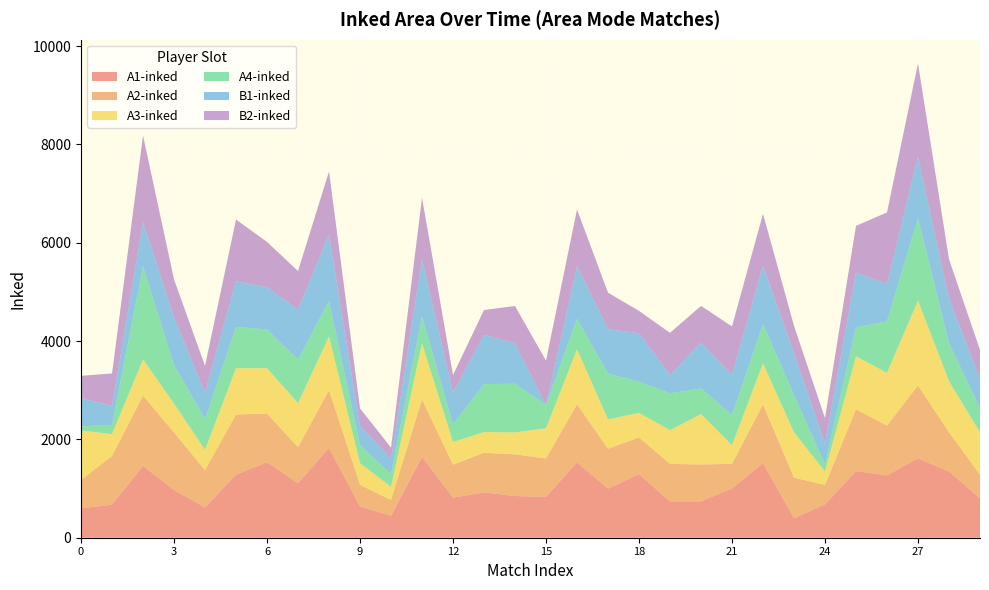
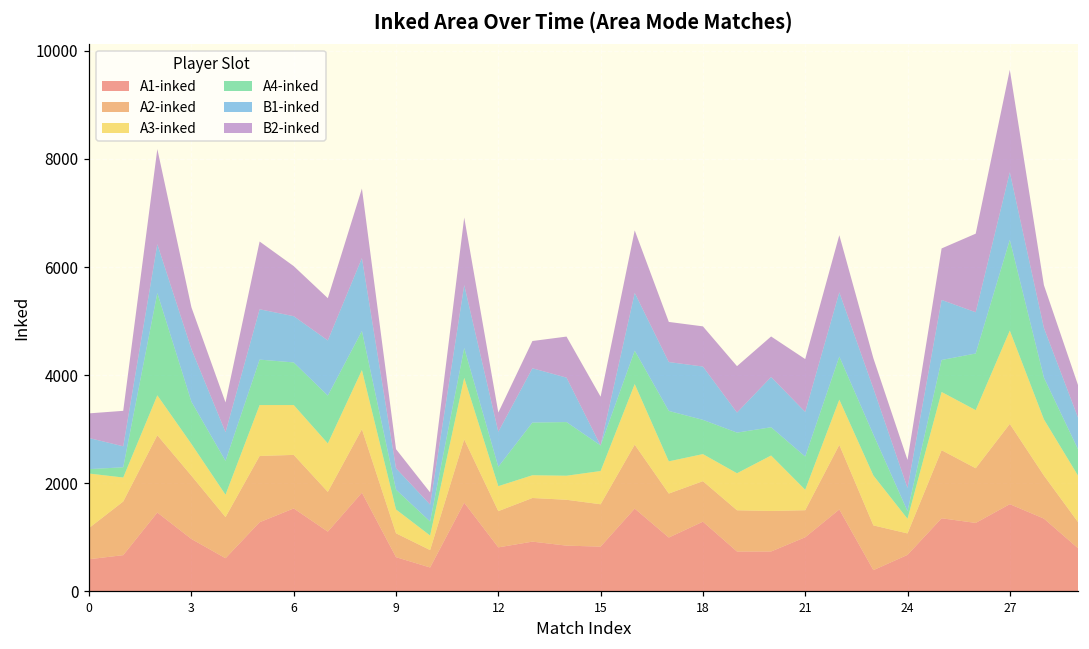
  {
    "A3-inked": {
      "0": 1000,
      "3": 600,
      "6": 900,
      "9": 400,
      "12": 500,
      "15": 600,
      "18": 500,
      "21": 400,
      "24": 300,
      "27": 1700
    },
    "A4-inked": {
      "0": 100,
      "3": 800,
      "6": 800,
      "9": 400,
      "12": 400,
      "18": 600,
      "21": 600,
      "24": 100,
      "27": 1700
    },
    "B1-inked": {
      "0": 600,
      "3": 1000,
      "6": 900,
      "9": 400,
      "12": 600,
      "18": 1000,
      "21": 800,
      "24": 400,
      "27": 1300
    },
    "B2-inked": {
      "0": 500,
      "3": 800,
      "6": 900,
      "9": 400,
      "12": 400,
      "15": 900,
-     "18": 500,
+     "18": 700,
      "21": 1000,
      "24": 500,
      "27": 1900
    }
  }
